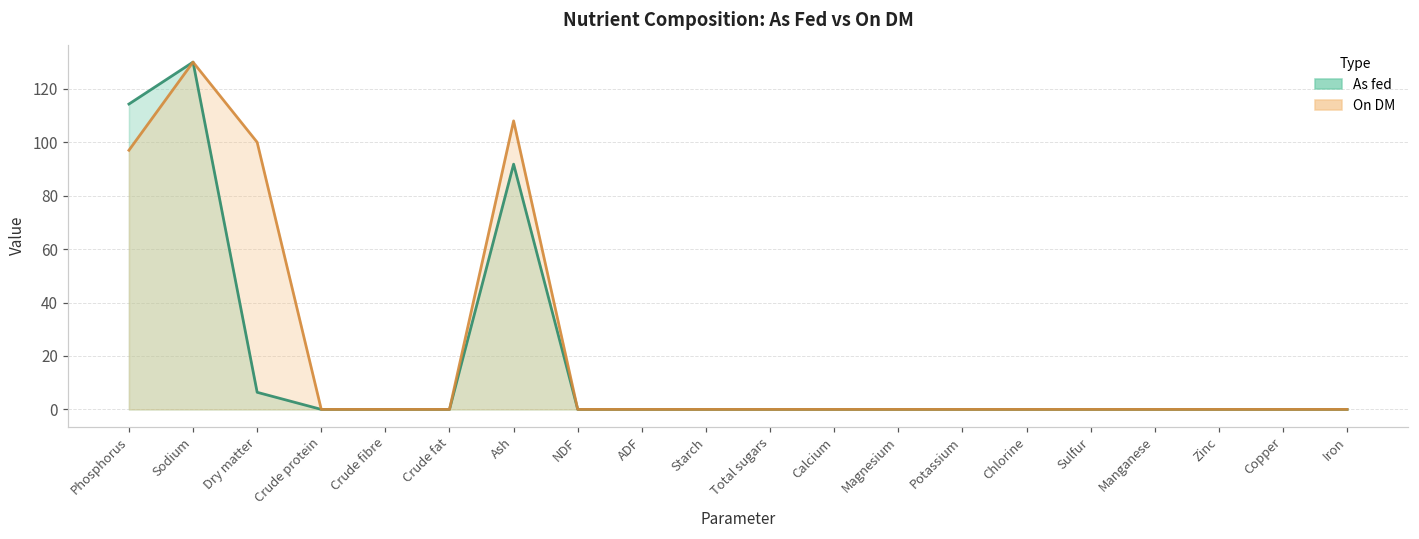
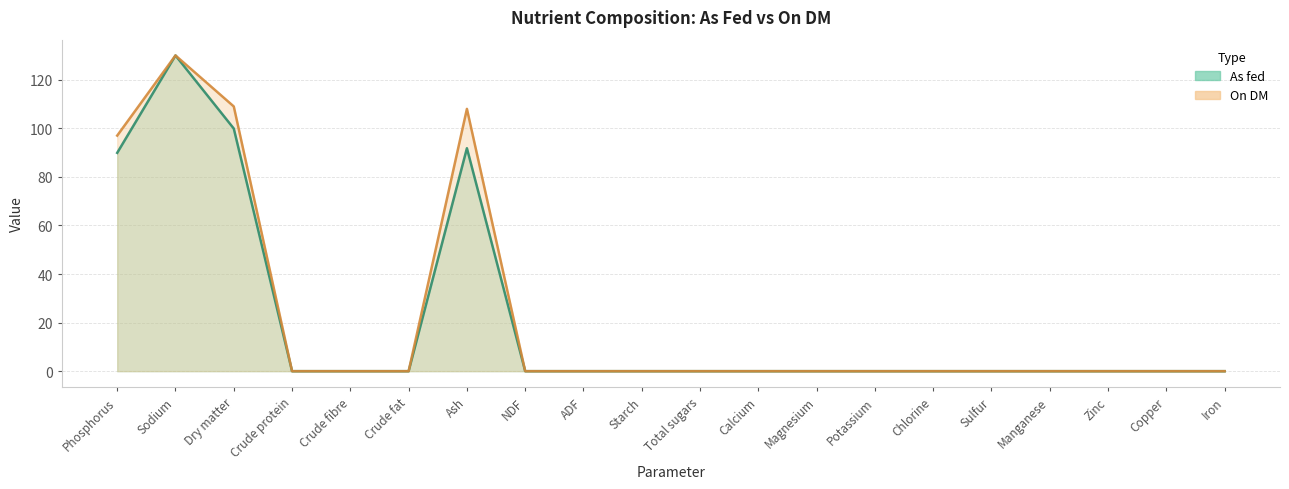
  {
    "As fed": {
-     "Phosphorus": 114,
-     "Dry matter": 6,
+     "Phosphorus": 90,
+     "Dry matter": 100,
      "Ash": 92
    },
    "On DM": {
      "Phosphorus": 97,
-     "Dry matter": 100,
+     "Dry matter": 109,
      "Ash": 108
    }
  }
